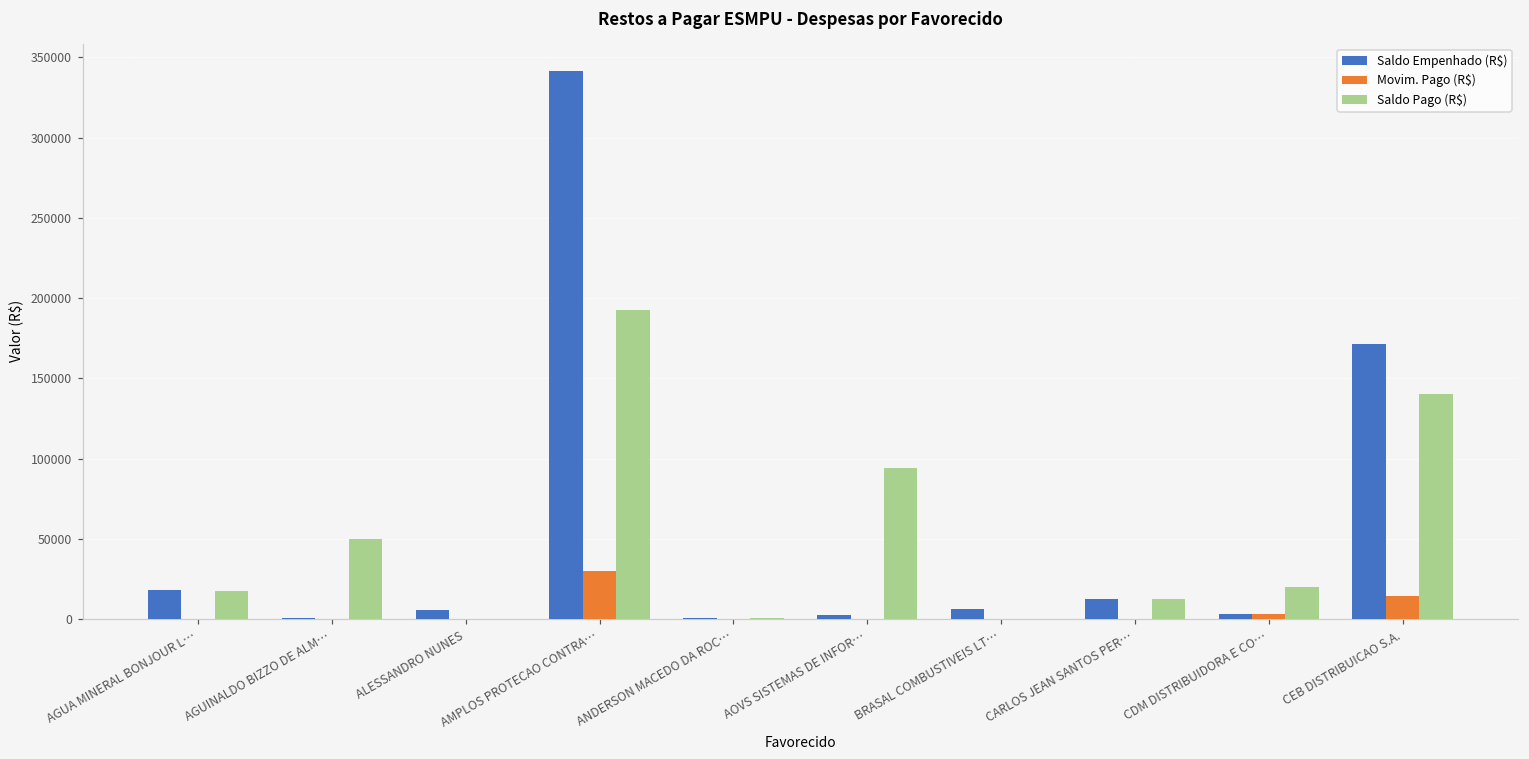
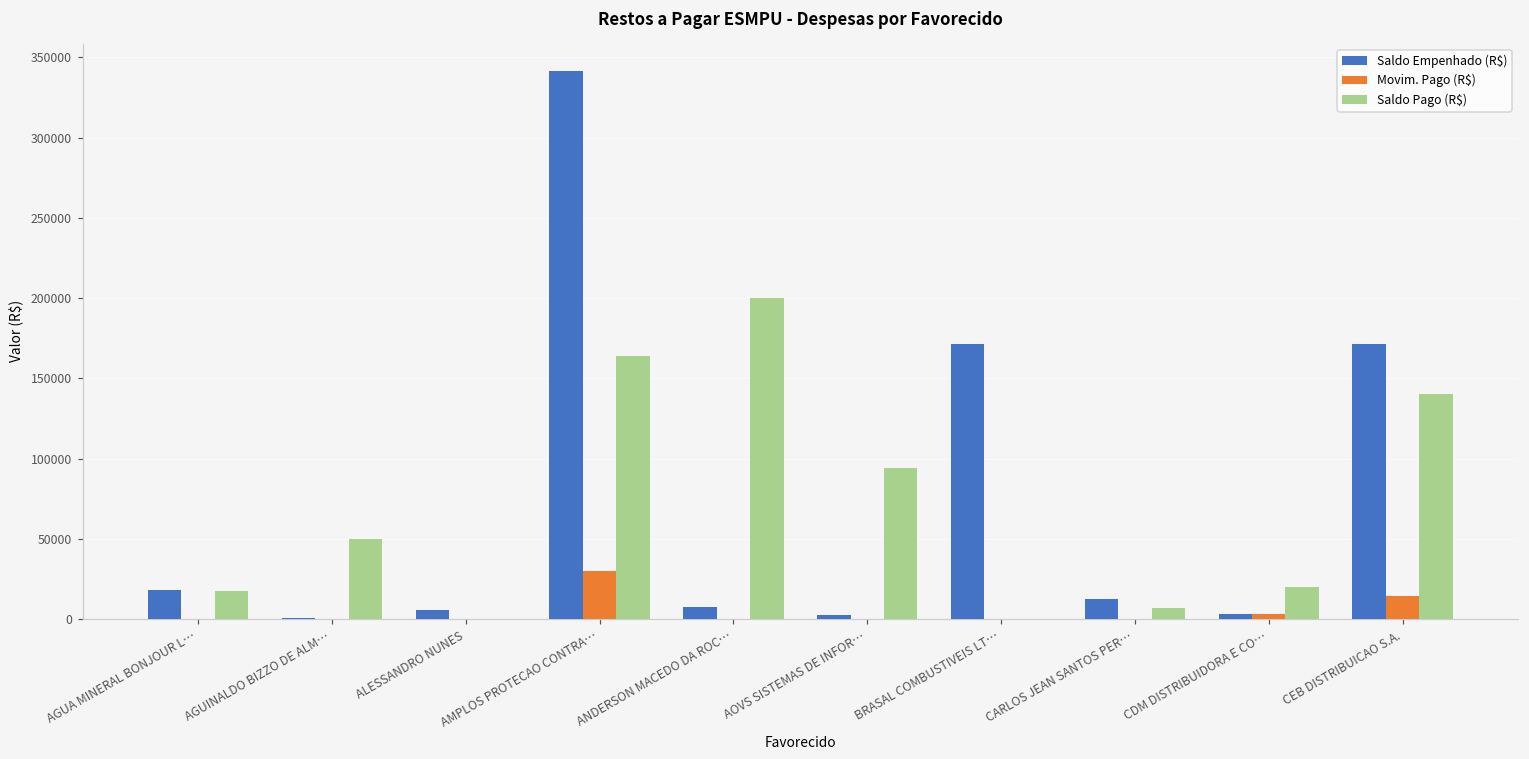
  {
    "Saldo Empenhado (R$)": {
      "AGUA MINERAL BONJOUR L…": 18000,
      "ALESSANDRO NUNES": 6000,
      "AMPLOS PROTECAO CONTRA…": 341000,
-     "ANDERSON MACEDO DA ROC…": 1000,
+     "ANDERSON MACEDO DA ROC…": 8000,
      "AOVS SISTEMAS DE INFOR…": 3000,
-     "BRASAL COMBUSTIVEIS LT…": 6000,
+     "BRASAL COMBUSTIVEIS LT…": 171000,
      "CARLOS JEAN SANTOS PER…": 13000,
      "CDM DISTRIBUIDORA E CO…": 4000,
      "CEB DISTRIBUICAO S.A.": 171000
    },
    "Movim. Pago (R$)": {
      "AGUA MINERAL BONJOUR L…": 0,
      "AGUINALDO BIZZO DE ALM…": 0,
      "ALESSANDRO NUNES": 0,
      "AMPLOS PROTECAO CONTRA…": 30000,
      "ANDERSON MACEDO DA ROC…": 0,
      "AOVS SISTEMAS DE INFOR…": 0,
      "BRASAL COMBUSTIVEIS LT…": 0,
      "CARLOS JEAN SANTOS PER…": 0,
      "CDM DISTRIBUIDORA E CO…": 4000,
      "CEB DISTRIBUICAO S.A.": 14000
    },
    "Saldo Pago (R$)": {
      "AGUA MINERAL BONJOUR L…": 18000,
      "AGUINALDO BIZZO DE ALM…": 50000,
      "ALESSANDRO NUNES": 0,
-     "AMPLOS PROTECAO CONTRA…": 193000,
-     "ANDERSON MACEDO DA ROC…": 1000,
+     "AMPLOS PROTECAO CONTRA…": 164000,
+     "ANDERSON MACEDO DA ROC…": 200000,
      "AOVS SISTEMAS DE INFOR…": 94000,
      "BRASAL COMBUSTIVEIS LT…": 0,
-     "CARLOS JEAN SANTOS PER…": 13000,
+     "CARLOS JEAN SANTOS PER…": 7000,
      "CDM DISTRIBUIDORA E CO…": 20000,
      "CEB DISTRIBUICAO S.A.": 140000
    }
  }
